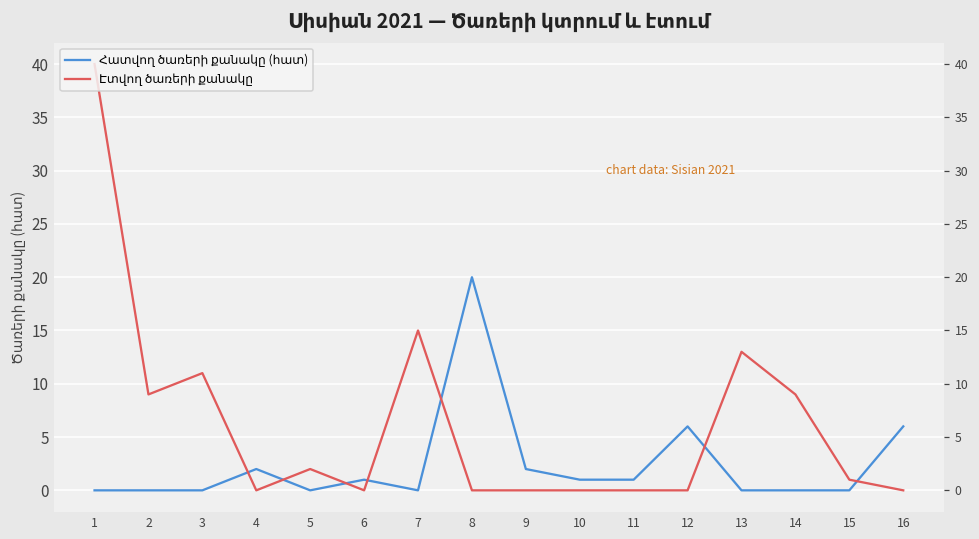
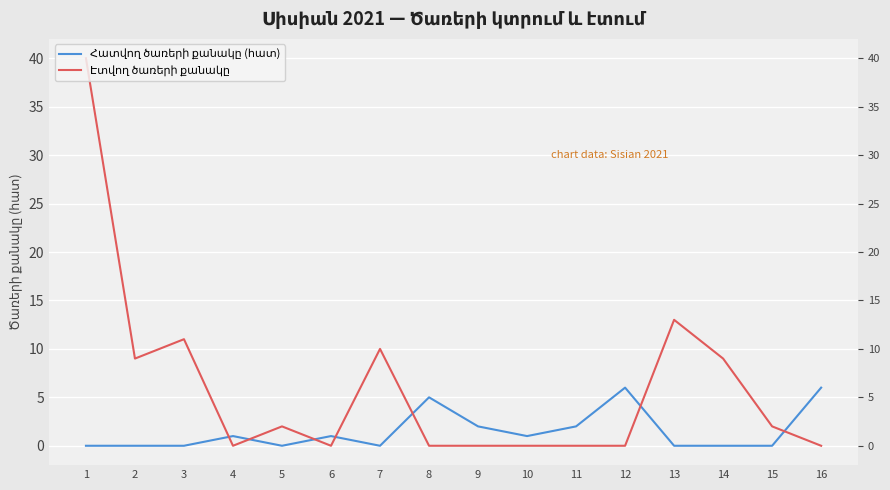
  {
    "Հատվող ծառերի քանակը (հատ)": {
      "1": 0,
      "2": 0,
      "3": 0,
-     "4": 2,
+     "4": 1,
      "5": 0,
      "6": 1,
      "7": 0,
-     "8": 20,
+     "8": 5,
      "9": 2,
      "10": 1,
-     "11": 1,
+     "11": 2,
      "12": 6,
      "13": 0,
      "14": 0,
      "15": 0,
      "16": 6
    },
    "Էտվող ծառերի քանակը": {
      "2": 9,
      "3": 11,
      "4": 0,
      "5": 2,
      "6": 0,
-     "7": 15,
+     "7": 10,
      "8": 0,
      "9": 0,
      "10": 0,
      "11": 0,
      "12": 0,
      "13": 13,
      "14": 9,
-     "15": 1,
+     "15": 2,
      "16": 0
    }
  }
